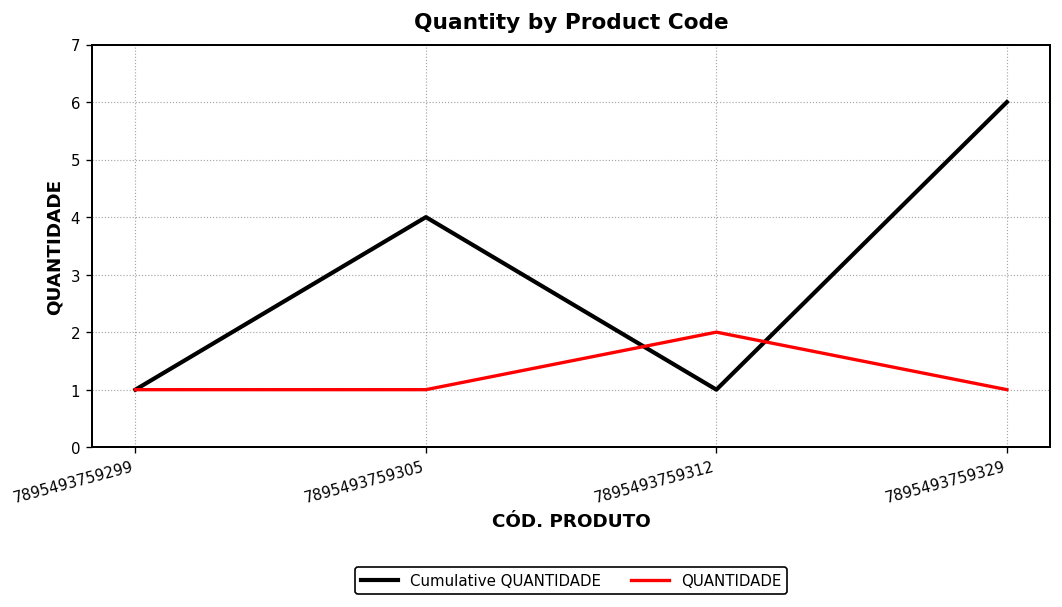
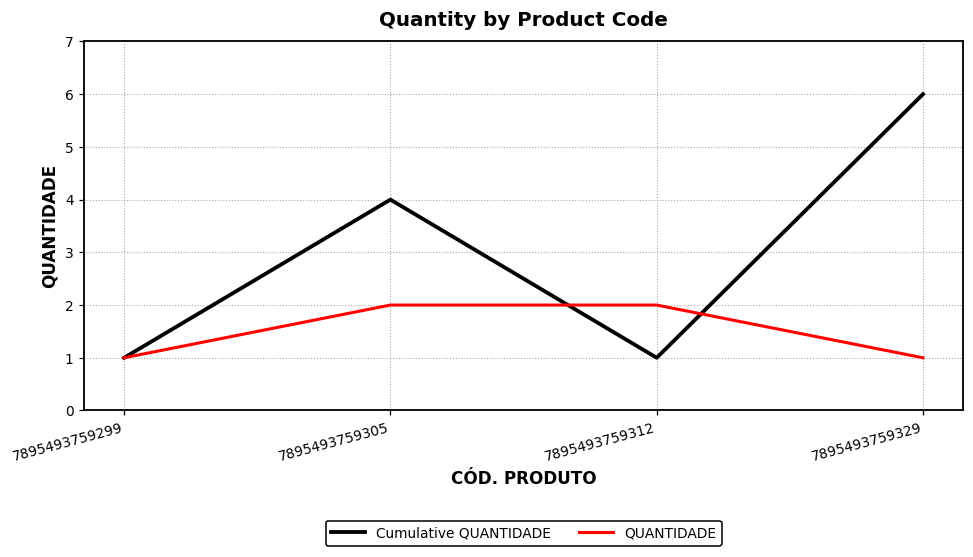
  {
    "Cumulative QUANTIDADE": {
      "7895493759305": 4,
      "7895493759312": 1,
      "7895493759329": 6
    },
    "QUANTIDADE": {
-     "7895493759305": 1,
+     "7895493759305": 2,
      "7895493759312": 2,
      "7895493759329": 1
    }
  }
